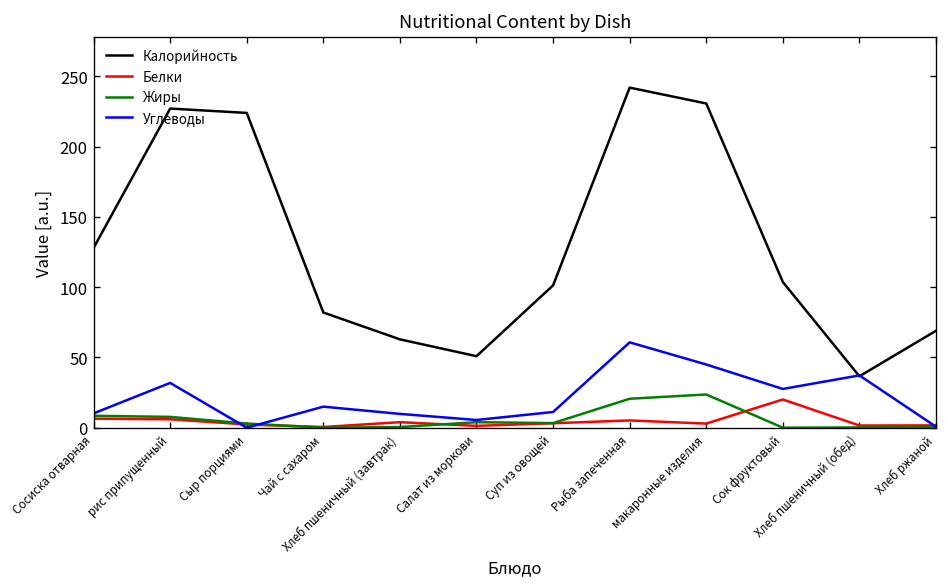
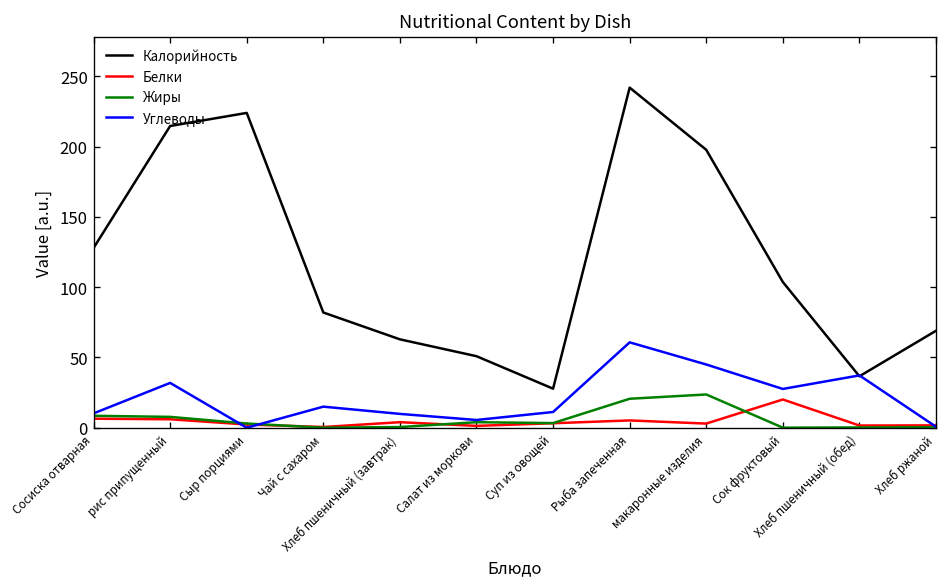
  {
    "Калорийность": {
      "Сосиска отварная": 128,
-     "рис припущенный": 227,
+     "рис припущенный": 215,
      "Сыр порциями": 224,
      "Чай с сахаром": 82,
      "Хлеб пшеничный (завтрак)": 63,
      "Салат из моркови": 51,
-     "Суп из овощей": 101,
+     "Суп из овощей": 28,
      "Рыба запеченная": 242,
-     "макаронные изделия": 231,
+     "макаронные изделия": 198,
      "Сок фруктовый": 104,
      "Хлеб ржаной": 69
    },
    "Белки": {
      "Хлеб пшеничный (завтрак)": 4,
      "Салат из моркови": 1,
      "Рыба запеченная": 5,
      "макаронные изделия": 3,
      "Сок фруктовый": 20
    },
    "Жиры": {
      "Хлеб пшеничный (завтрак)": 1,
      "Рыба запеченная": 21,
      "макаронные изделия": 24,
      "Сок фруктовый": 0
    },
    "Углеводы": {
      "рис припущенный": 32,
      "Сыр порциями": 0,
      "Чай с сахаром": 15,
      "Хлеб пшеничный (завтрак)": 10,
      "Суп из овощей": 11,
      "Рыба запеченная": 61,
      "макаронные изделия": 45,
      "Сок фруктовый": 28
    }
  }
